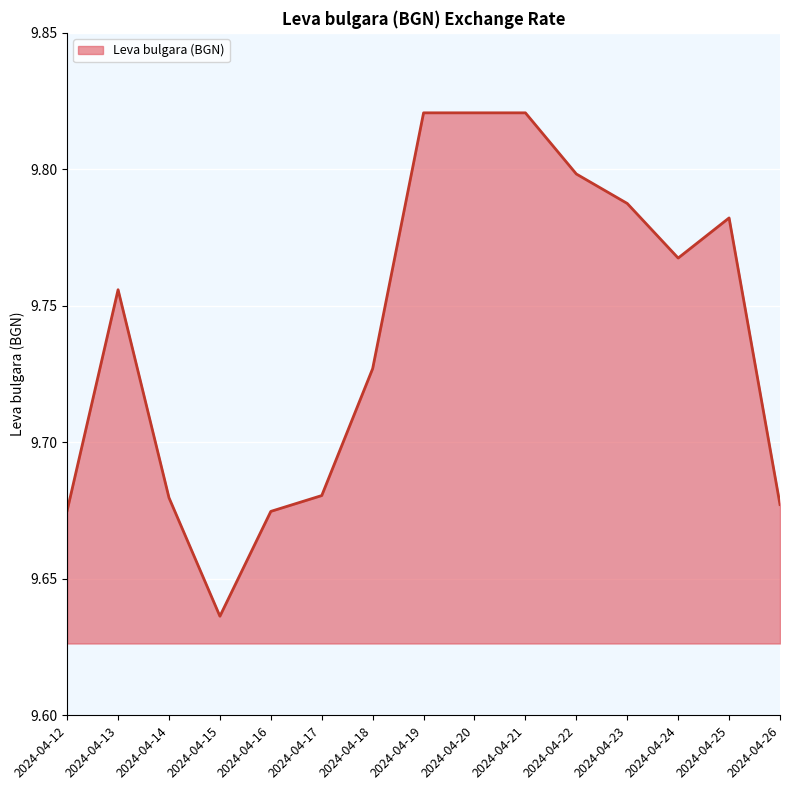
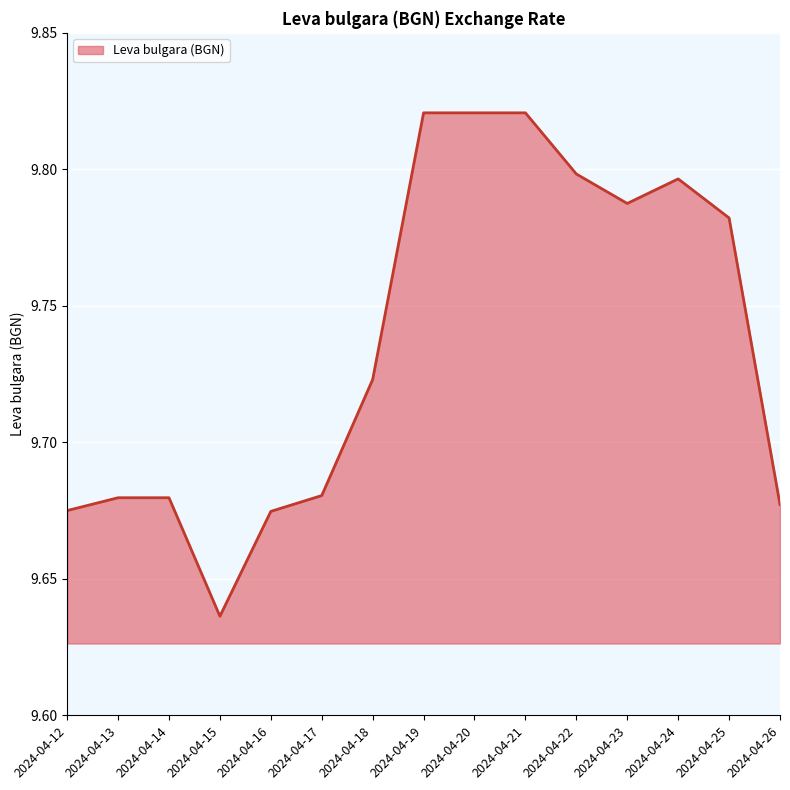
  {
    "2024-04-12": 9.675,
-   "2024-04-13": 9.756,
+   "2024-04-13": 9.680,
    "2024-04-14": 9.680,
    "2024-04-15": 9.636,
    "2024-04-16": 9.675,
    "2024-04-17": 9.681,
-   "2024-04-18": 9.727,
+   "2024-04-18": 9.723,
    "2024-04-19": 9.821,
    "2024-04-20": 9.821,
    "2024-04-21": 9.821,
    "2024-04-22": 9.798,
    "2024-04-23": 9.788,
-   "2024-04-24": 9.768,
+   "2024-04-24": 9.797,
    "2024-04-25": 9.782,
    "2024-04-26": 9.677
  }
